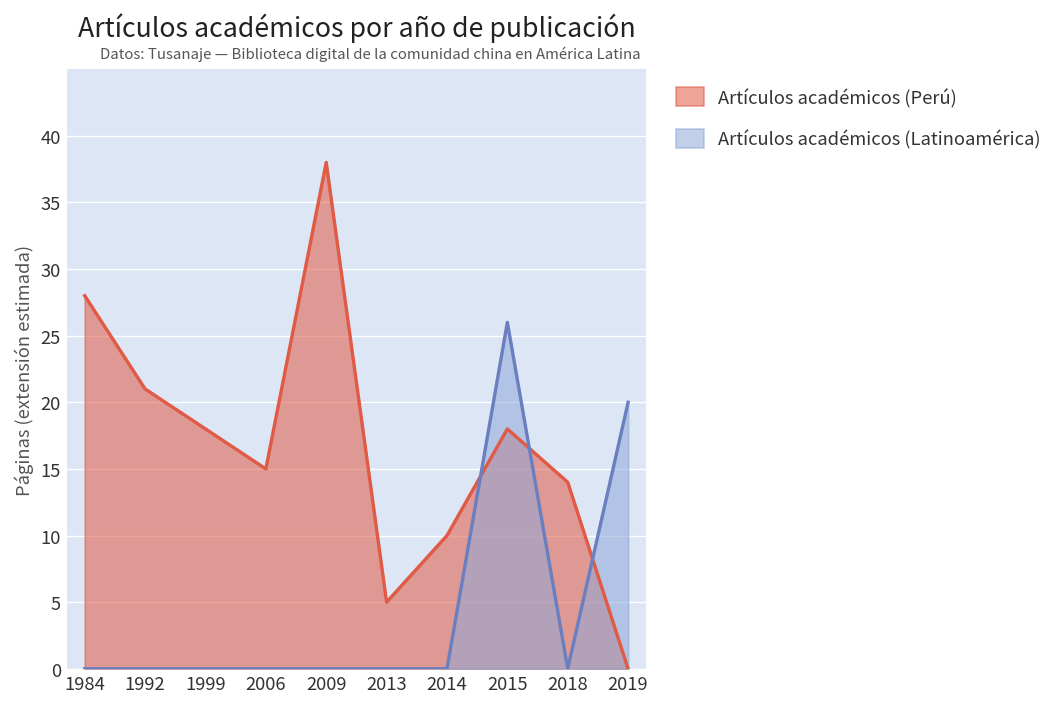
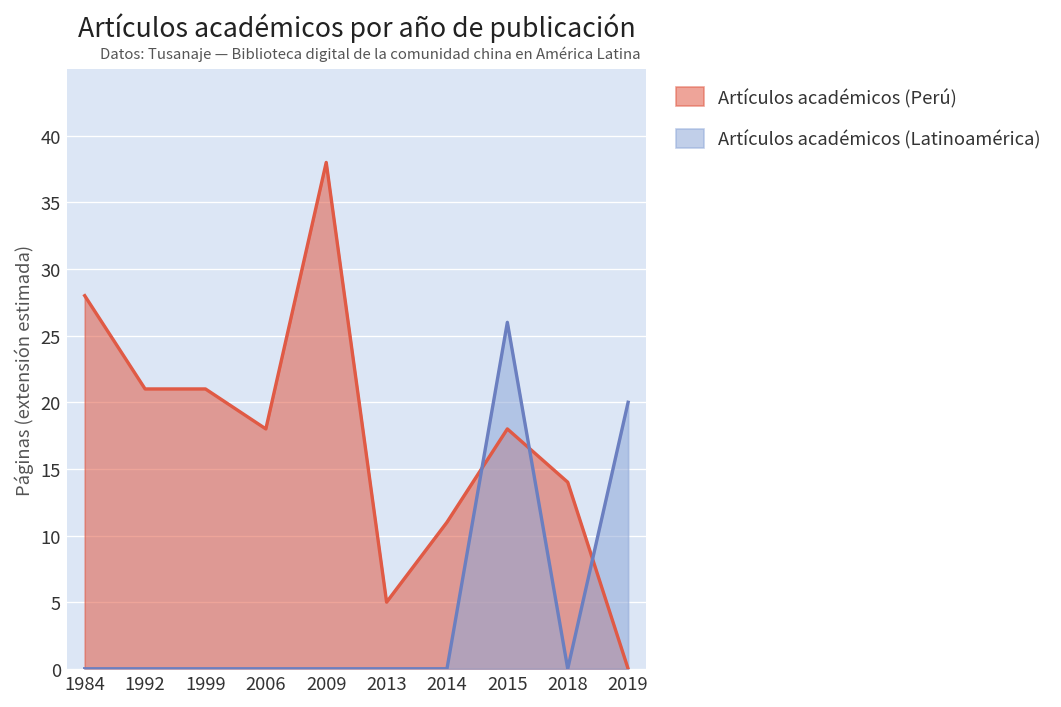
  {
    "Artículos académicos (Perú)": {
      "1984": 28,
      "1992": 21,
-     "1999": 18,
-     "2006": 15,
+     "1999": 21,
+     "2006": 18,
      "2009": 38,
      "2013": 5,
-     "2014": 10,
+     "2014": 11,
      "2015": 18,
      "2018": 14,
      "2019": 0
    },
    "Artículos académicos (Latinoamérica)": {
      "1984": 0,
      "1992": 0,
      "1999": 0,
      "2006": 0,
      "2009": 0,
      "2013": 0,
      "2014": 0,
      "2015": 26,
      "2018": 0,
      "2019": 20
    }
  }
